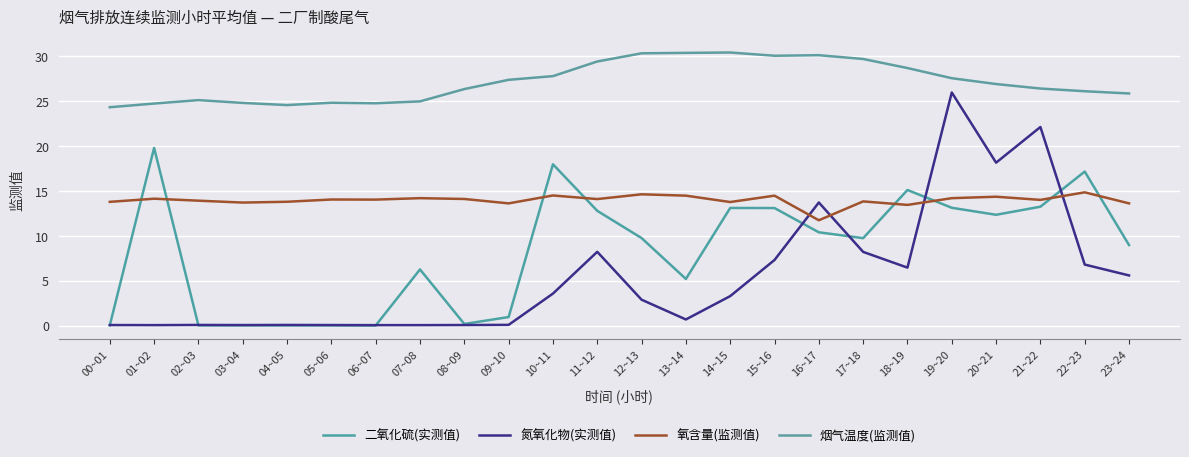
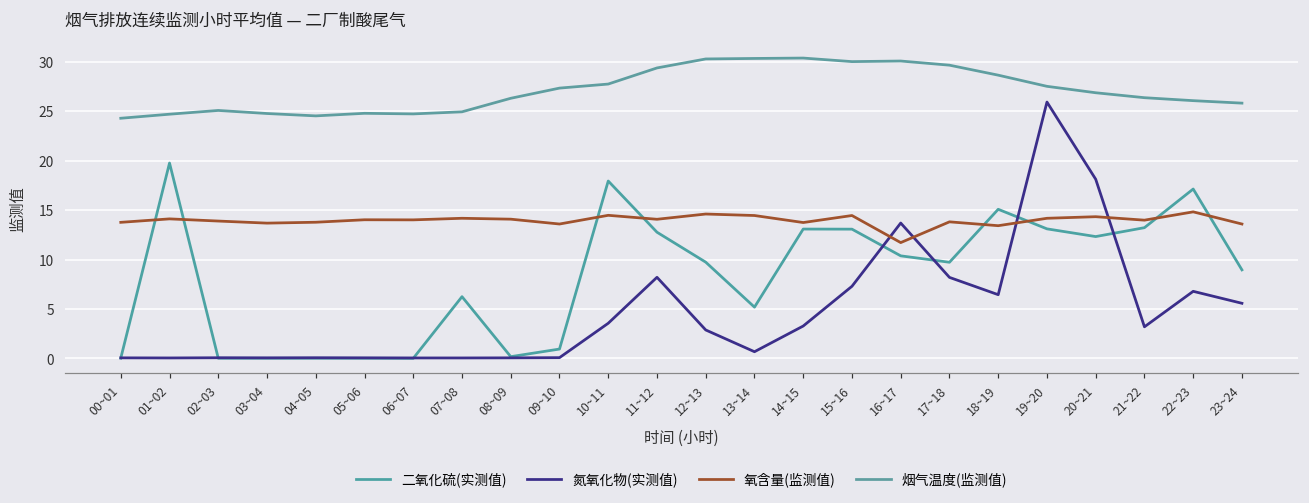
  {
    "氮氧化物(实测值)": {
      "01~02": 0,
      "07~08": 0,
      "09~10": 0,
      "10~11": 4,
      "11~12": 8,
      "12~13": 3,
      "13~14": 1,
      "14~15": 3,
      "15~16": 7,
      "16~17": 14,
      "17~18": 8,
      "18~19": 6,
      "19~20": 26,
      "20~21": 18,
-     "21~22": 22,
+     "21~22": 3,
      "22~23": 7,
      "23~24": 6
    },
    "氧含量(监测值)": {
      "00~01": 14,
      "01~02": 14,
      "02~03": 14,
      "03~04": 14,
      "04~05": 14,
      "05~06": 14,
      "06~07": 14,
      "07~08": 14,
      "08~09": 14,
      "09~10": 14,
      "10~11": 14,
      "11~12": 14,
      "12~13": 15,
      "13~14": 14,
      "14~15": 14,
      "15~16": 14,
      "16~17": 12,
      "17~18": 14,
      "18~19": 13,
      "19~20": 14,
      "20~21": 14,
      "21~22": 14,
      "22~23": 15,
      "23~24": 14
    }
  }
